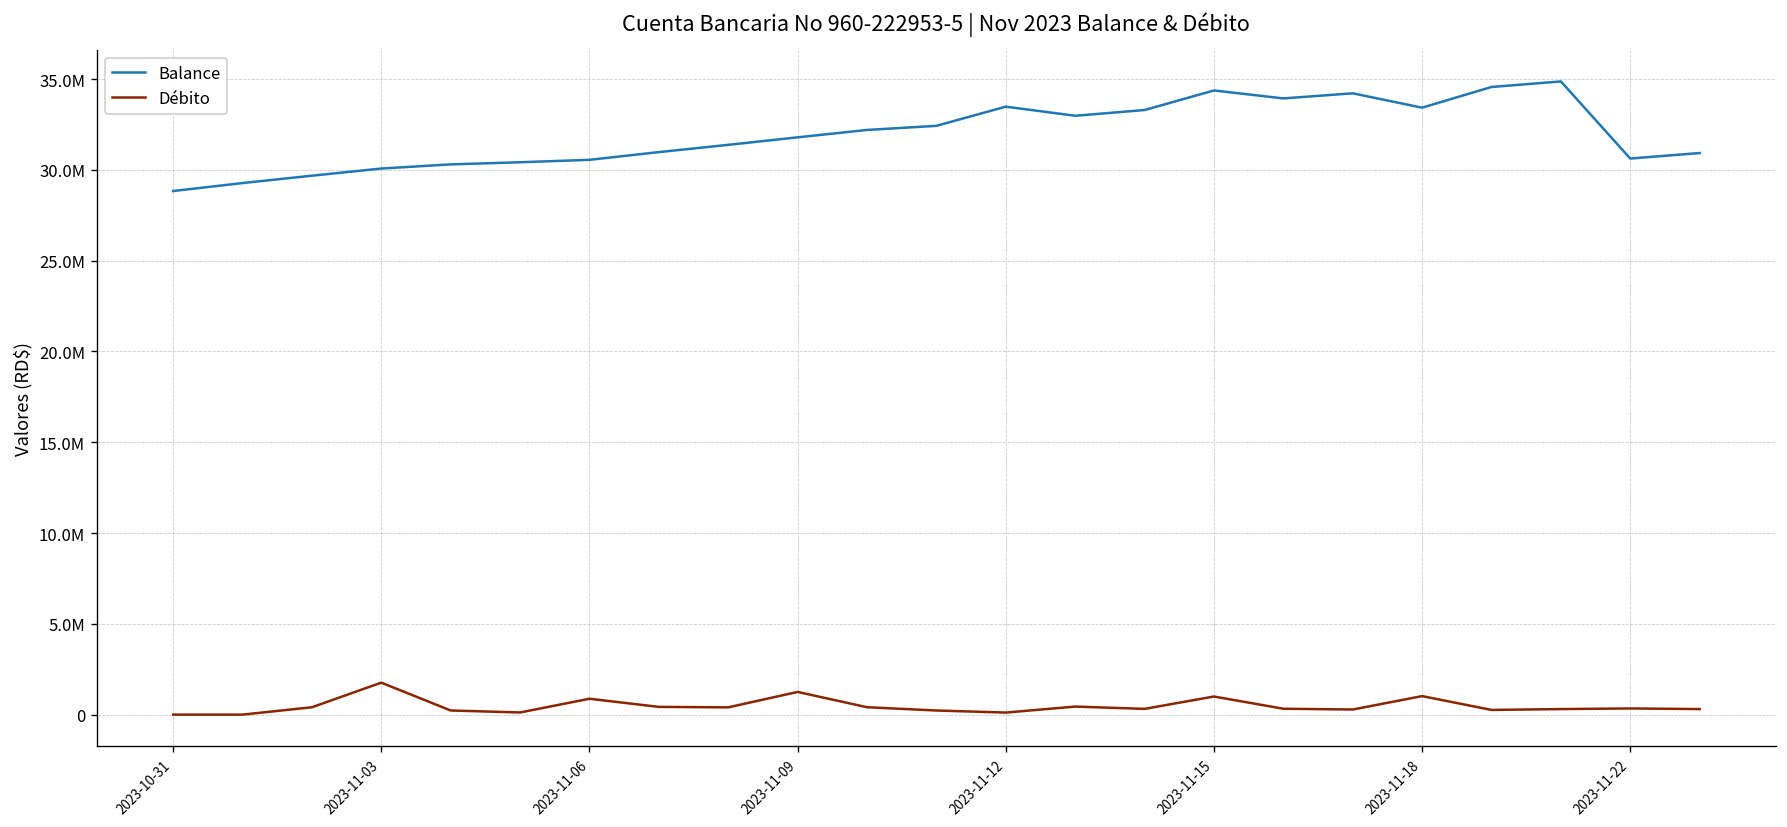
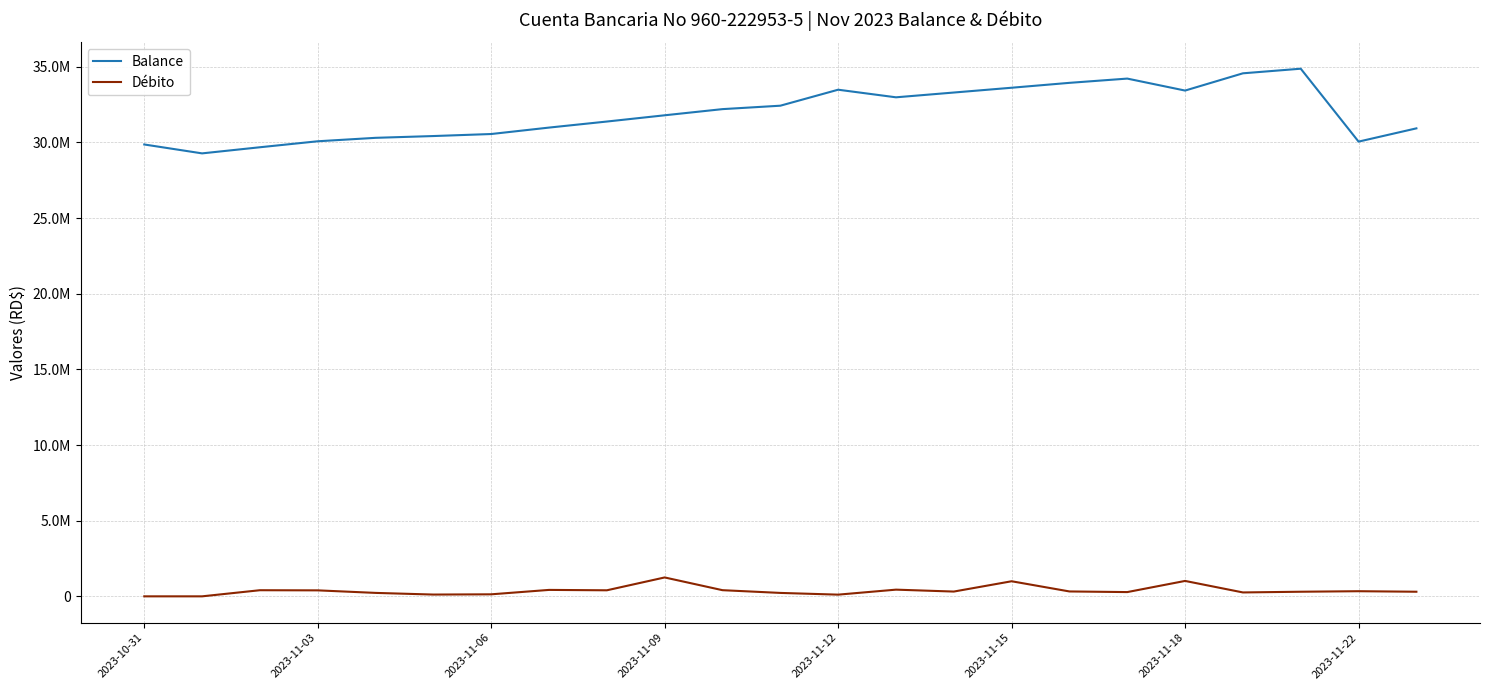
  {
    "Balance": {
-     "2023-10-31": 28800000,
+     "2023-10-31": 29900000,
      "2023-11-03": 30100000,
      "2023-11-06": 30600000,
      "2023-11-09": 31800000,
      "2023-11-12": 33500000,
-     "2023-11-15": 34400000,
+     "2023-11-15": 33600000,
      "2023-11-18": 33400000,
-     "2023-11-22": 30600000
+     "2023-11-22": 30000000
    },
    "Débito": {
      "2023-10-31": 0,
-     "2023-11-03": 1800000,
-     "2023-11-06": 900000,
+     "2023-11-03": 400000,
+     "2023-11-06": 100000,
      "2023-11-09": 1200000,
      "2023-11-12": 100000,
      "2023-11-15": 1000000,
      "2023-11-18": 1000000,
      "2023-11-22": 300000
    }
  }
